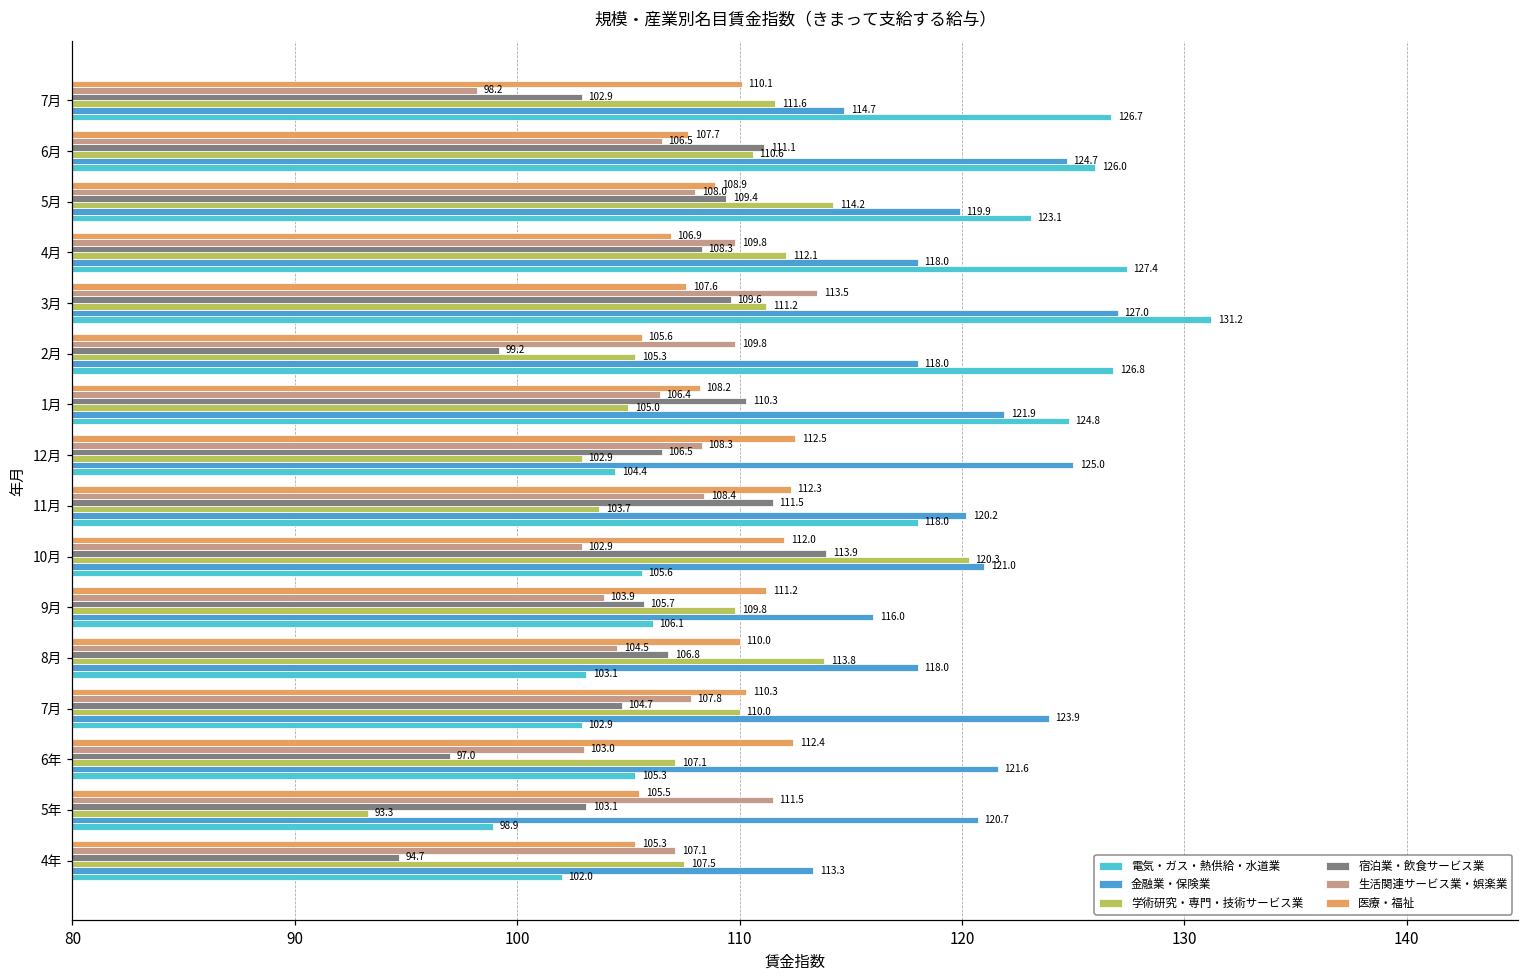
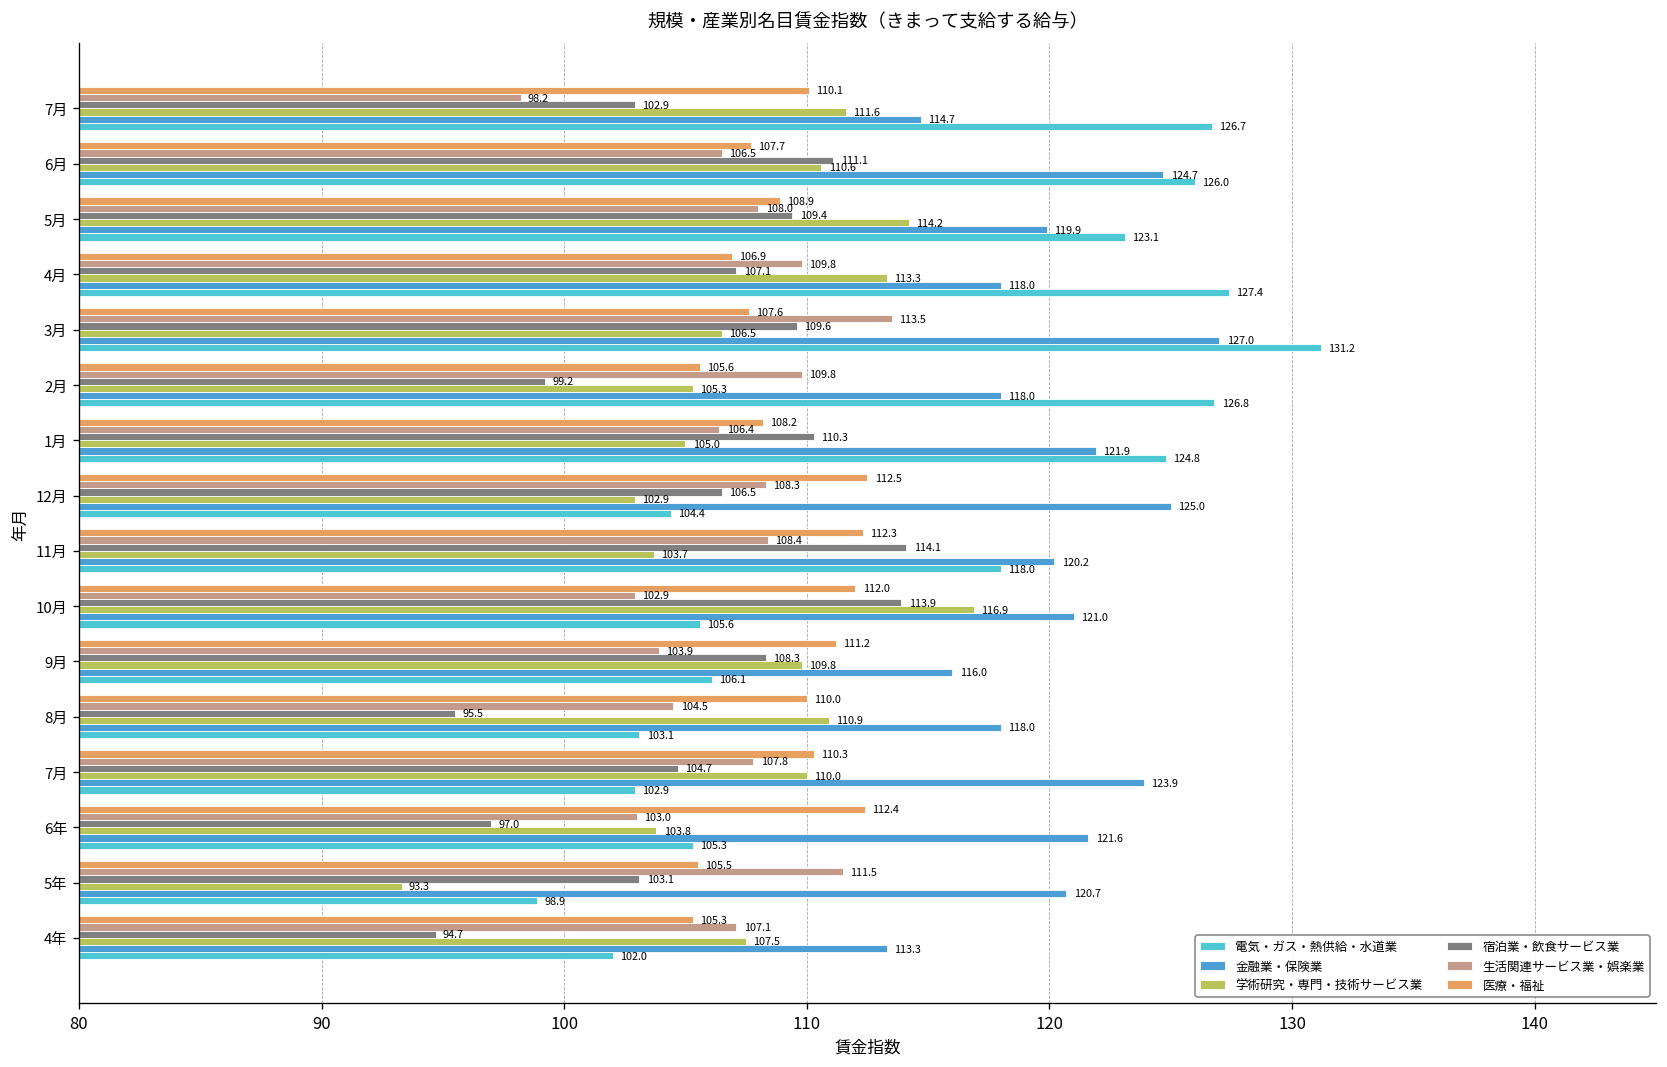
  {
    "学術研究・専門・技術サービス業": {
      "5月": 114.2,
-     "4月": 112.1,
-     "3月": 111.2,
+     "4月": 113.3,
+     "3月": 106.5,
      "2月": 105.3,
      "1月": 105.0,
      "12月": 102.9,
      "11月": 103.7,
-     "10月": 120.3,
+     "10月": 116.9,
      "9月": 109.8,
-     "8月": 113.8,
-     "6年": 107.1,
+     "8月": 110.9,
+     "6年": 103.8,
      "5年": 93.3,
      "4年": 107.5
    },
    "宿泊業・飲食サービス業": {
      "5月": 109.4,
-     "4月": 108.3,
+     "4月": 107.1,
      "3月": 109.6,
      "2月": 99.2,
      "1月": 110.3,
      "12月": 106.5,
-     "11月": 111.5,
+     "11月": 114.1,
      "10月": 113.9,
-     "9月": 105.7,
-     "8月": 106.8,
+     "9月": 108.3,
+     "8月": 95.5,
      "6年": 97.0,
      "5年": 103.1,
      "4年": 94.7
    }
  }
